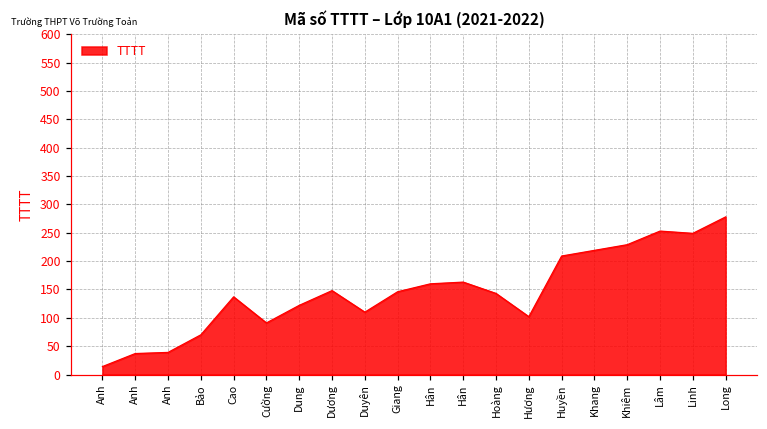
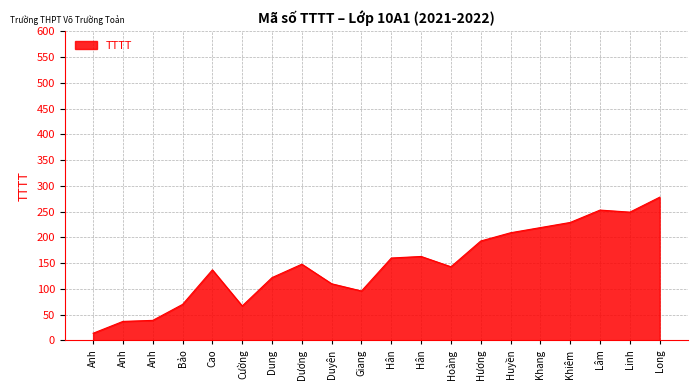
  {
    "Bảo": 70,
    "Cao": 140,
-   "Cường": 90,
+   "Cường": 70,
    "Dung": 120,
    "Dương": 150,
    "Duyên": 110,
-   "Giang": 150,
+   "Giang": 100,
    "Hoàng": 140,
-   "Hương": 100,
+   "Hương": 190,
    "Huyền": 210,
    "Khang": 220,
    "Khiêm": 230,
    "Lâm": 250,
    "Linh": 250,
    "Long": 280
  }
